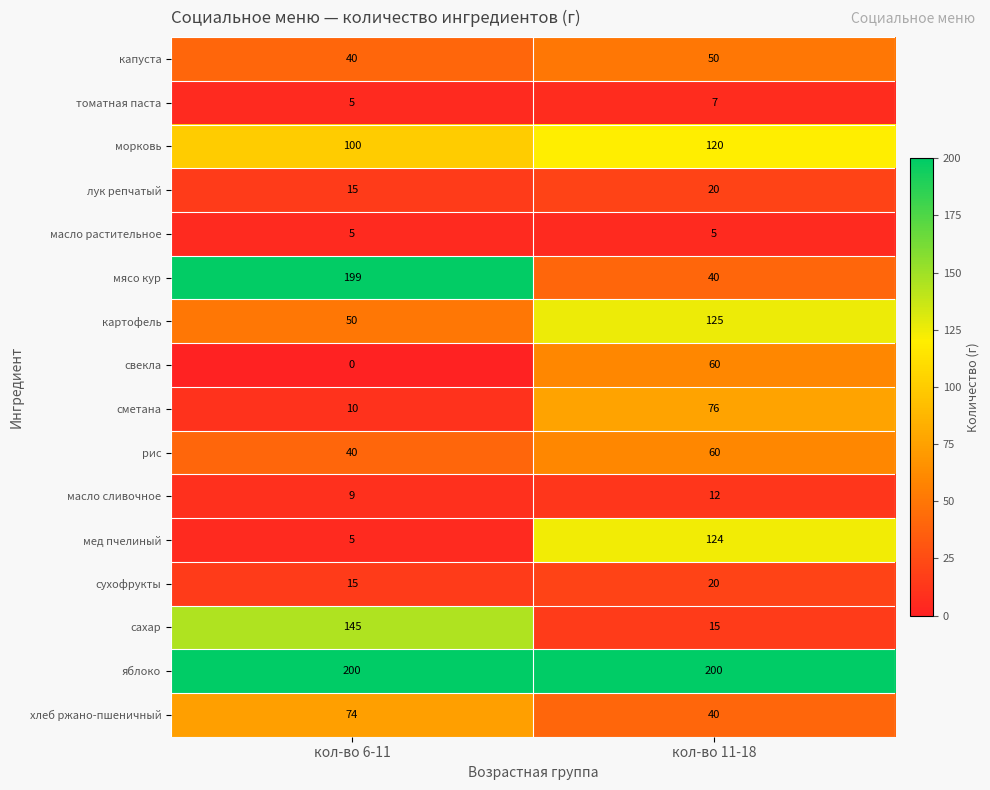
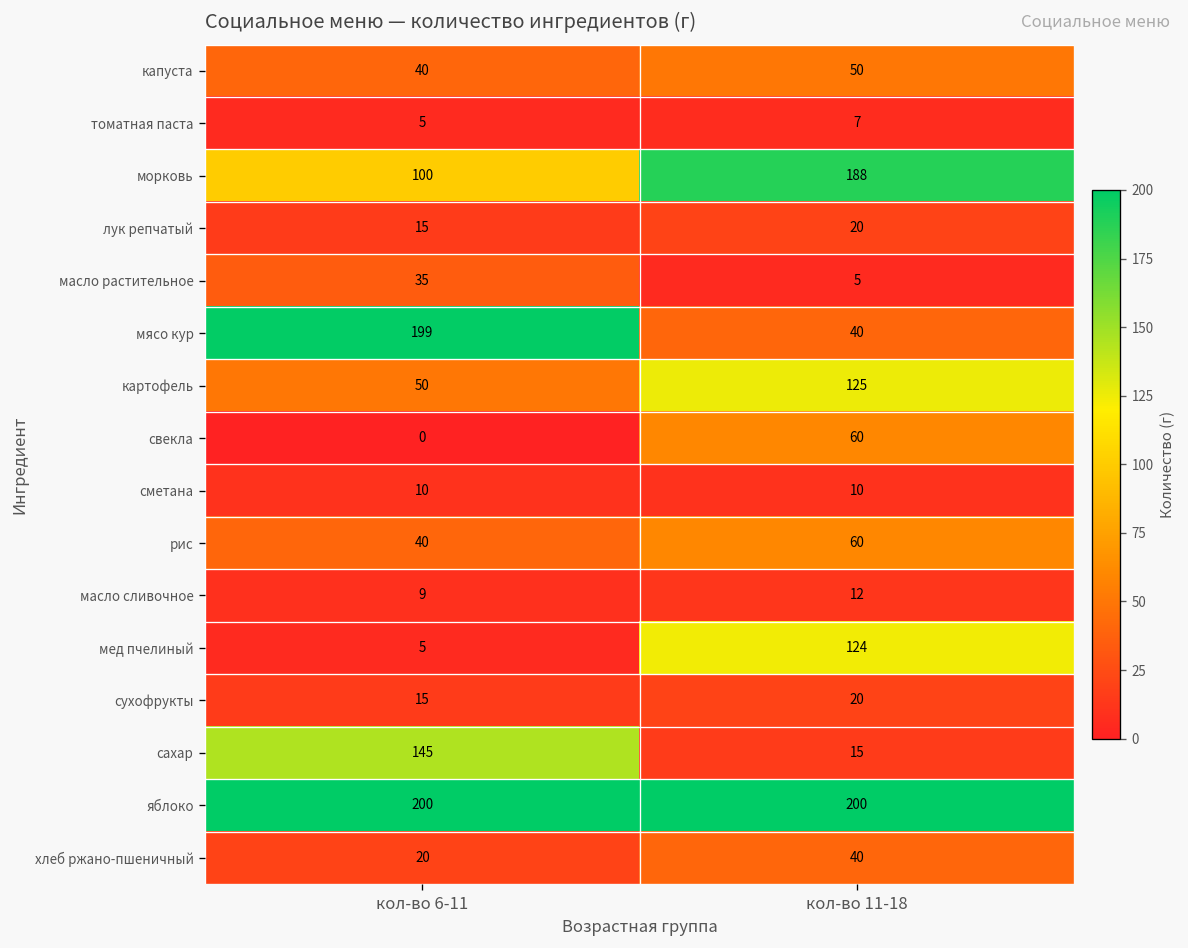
  {
    "капуста": {
      "кол-во 6-11": 40,
      "кол-во 11-18": 50
    },
    "томатная паста": {
      "кол-во 6-11": 5,
      "кол-во 11-18": 7
    },
    "морковь": {
      "кол-во 6-11": 100,
-     "кол-во 11-18": 120
+     "кол-во 11-18": 188
    },
    "лук репчатый": {
      "кол-во 6-11": 15,
      "кол-во 11-18": 20
    },
    "масло растительное": {
-     "кол-во 6-11": 5,
+     "кол-во 6-11": 35,
      "кол-во 11-18": 5
    },
    "мясо кур": {
      "кол-во 6-11": 199,
      "кол-во 11-18": 40
    },
    "картофель": {
      "кол-во 6-11": 50,
      "кол-во 11-18": 125
    },
    "свекла": {
      "кол-во 6-11": 0,
      "кол-во 11-18": 60
    },
    "сметана": {
      "кол-во 6-11": 10,
-     "кол-во 11-18": 76
+     "кол-во 11-18": 10
    },
    "рис": {
      "кол-во 6-11": 40,
      "кол-во 11-18": 60
    },
    "масло сливочное": {
      "кол-во 6-11": 9,
      "кол-во 11-18": 12
    },
    "мед пчелиный": {
      "кол-во 6-11": 5,
      "кол-во 11-18": 124
    },
    "сухофрукты": {
      "кол-во 6-11": 15,
      "кол-во 11-18": 20
    },
    "сахар": {
      "кол-во 6-11": 145,
      "кол-во 11-18": 15
    },
    "яблоко": {
      "кол-во 6-11": 200,
      "кол-во 11-18": 200
    },
    "хлеб ржано-пшеничный": {
-     "кол-во 6-11": 74,
+     "кол-во 6-11": 20,
      "кол-во 11-18": 40
    }
  }
